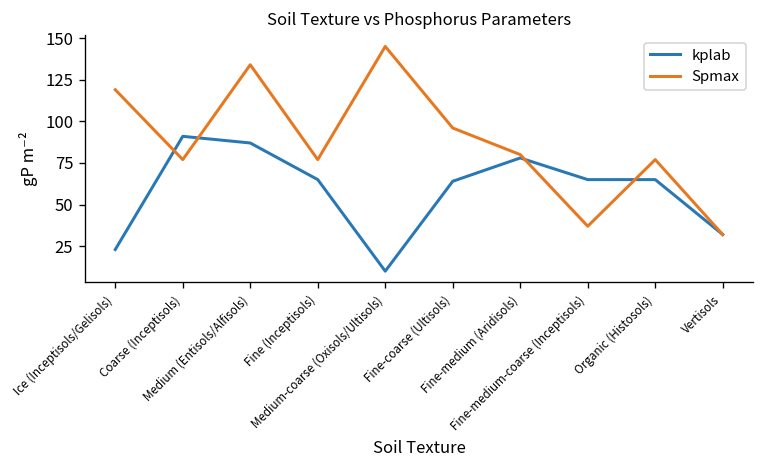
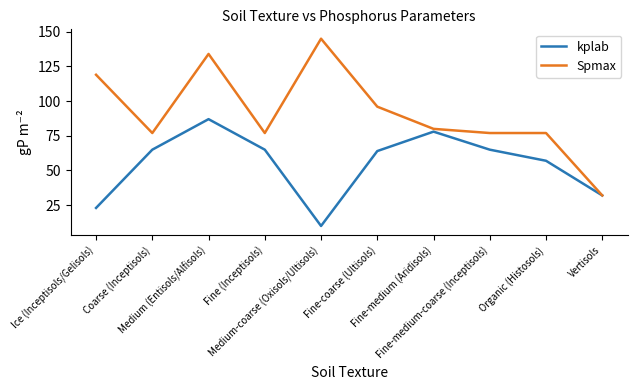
  {
    "kplab": {
      "Ice (Inceptisols/Gelisols)": 23,
-     "Coarse (Inceptisols)": 91,
+     "Coarse (Inceptisols)": 65,
      "Medium (Entisols/Alfisols)": 87,
      "Fine (Inceptisols)": 65,
      "Medium-coarse (Oxisols/Ultisols)": 10,
      "Fine-coarse (Ultisols)": 64,
      "Fine-medium (Aridisols)": 78,
      "Fine-medium-coarse (Inceptisols)": 65,
-     "Organic (Histosols)": 65
+     "Organic (Histosols)": 57
    },
    "Spmax": {
      "Ice (Inceptisols/Gelisols)": 119,
      "Coarse (Inceptisols)": 77,
      "Medium (Entisols/Alfisols)": 134,
      "Fine (Inceptisols)": 77,
      "Medium-coarse (Oxisols/Ultisols)": 145,
      "Fine-coarse (Ultisols)": 96,
      "Fine-medium (Aridisols)": 80,
-     "Fine-medium-coarse (Inceptisols)": 37,
+     "Fine-medium-coarse (Inceptisols)": 77,
      "Organic (Histosols)": 77
    }
  }
